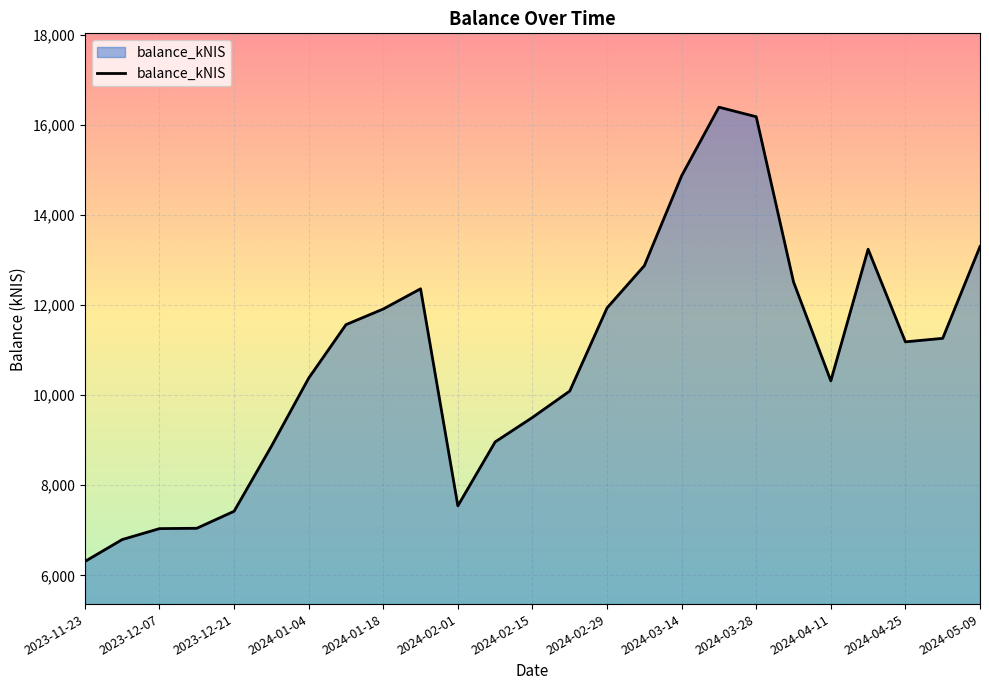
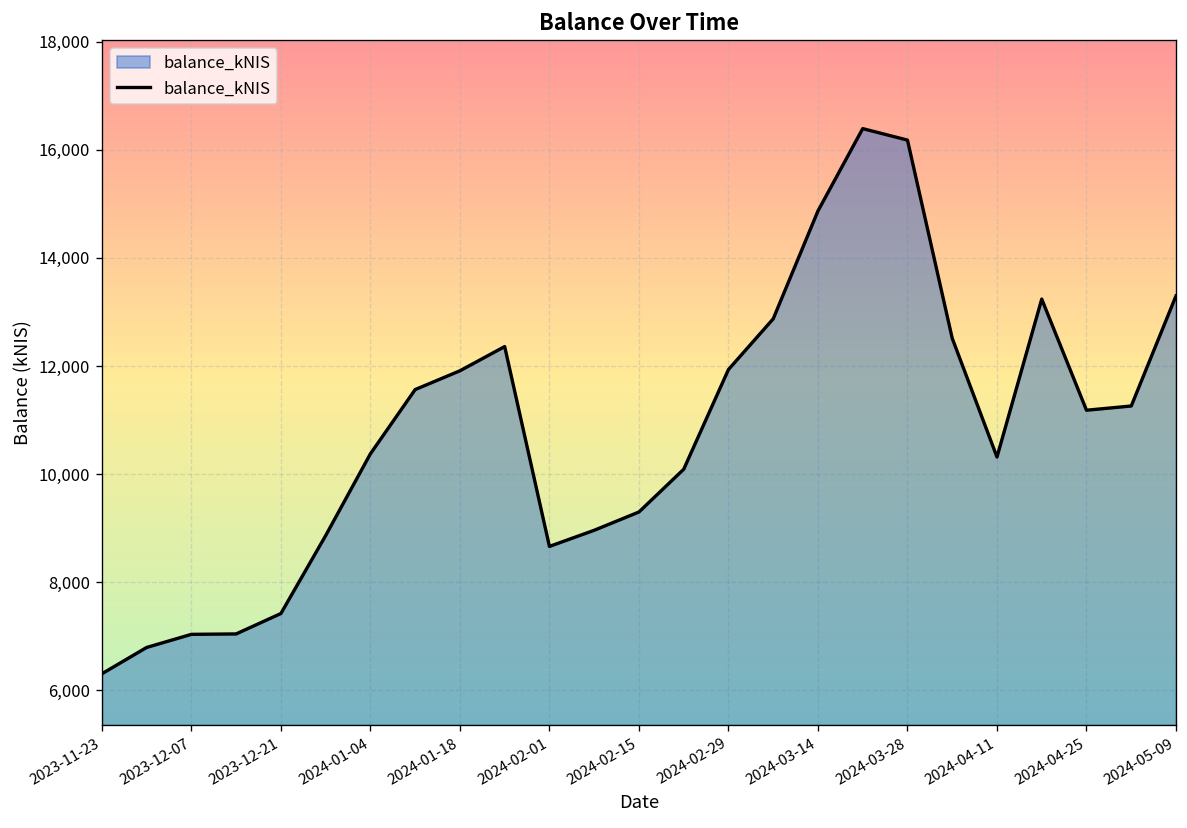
  {
    "2023-11-23": "6,300",
    "2023-12-07": "7,000",
    "2023-12-21": "7,400",
    "2024-01-04": "10,400",
    "2024-01-18": "11,900",
-   "2024-02-01": "7,500",
-   "2024-02-15": "9,500",
+   "2024-02-01": "8,700",
+   "2024-02-15": "9,300",
    "2024-02-29": "11,900",
    "2024-03-14": "14,900",
    "2024-03-28": "16,200",
    "2024-04-11": "10,300",
    "2024-04-25": "11,200",
    "2024-05-09": "13,300"
  }
